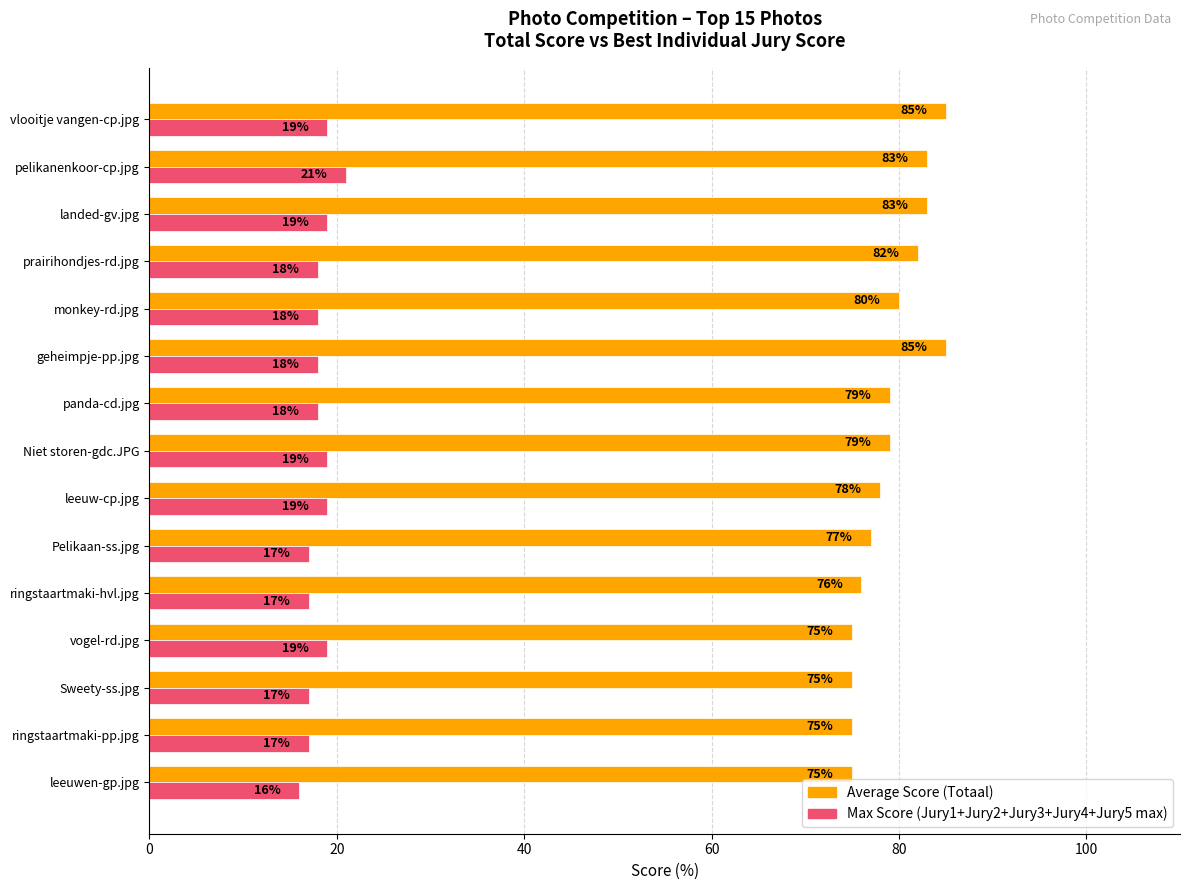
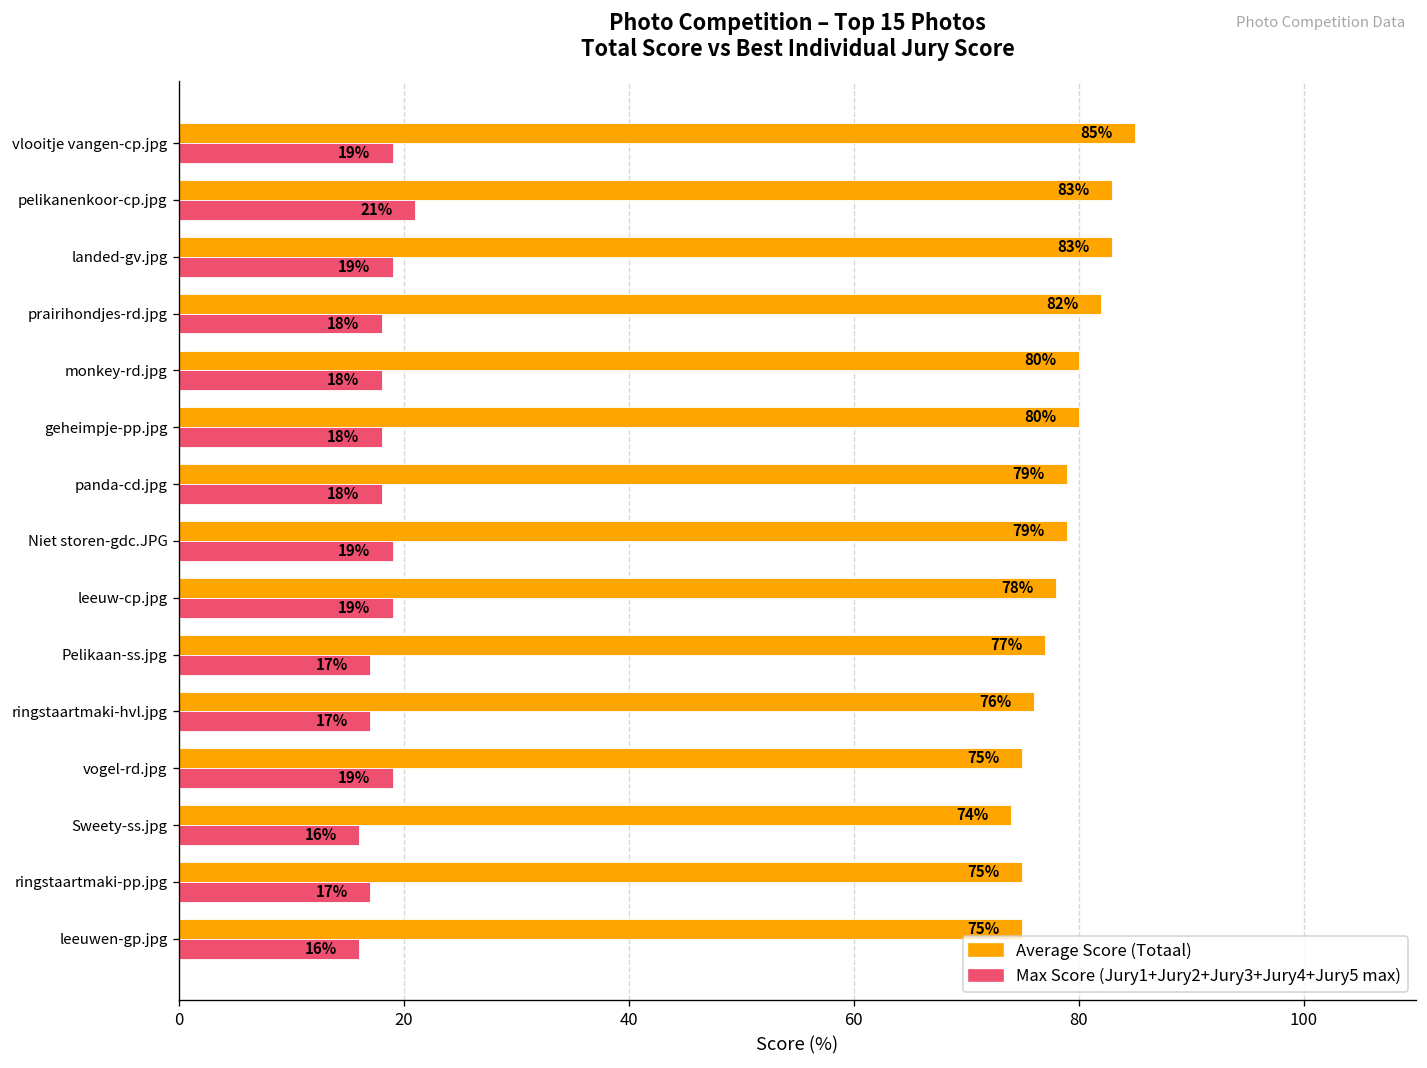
  {
    "Average Score (Totaal)": {
      "vlooitje vangen-cp.jpg": "85%",
      "pelikanenkoor-cp.jpg": "83%",
      "landed-gv.jpg": "83%",
      "prairihondjes-rd.jpg": "82%",
      "monkey-rd.jpg": "80%",
-     "geheimpje-pp.jpg": "85%",
+     "geheimpje-pp.jpg": "80%",
      "panda-cd.jpg": "79%",
      "Niet storen-gdc.JPG": "79%",
      "leeuw-cp.jpg": "78%",
      "Pelikaan-ss.jpg": "77%",
      "ringstaartmaki-hvl.jpg": "76%",
      "vogel-rd.jpg": "75%",
-     "Sweety-ss.jpg": "75%",
+     "Sweety-ss.jpg": "74%",
      "ringstaartmaki-pp.jpg": "75%"
    },
    "Max Score (Jury1+Jury2+Jury3+Jury4+Jury5 max)": {
      "vlooitje vangen-cp.jpg": "19%",
      "pelikanenkoor-cp.jpg": "21%",
      "landed-gv.jpg": "19%",
      "prairihondjes-rd.jpg": "18%",
      "monkey-rd.jpg": "18%",
      "geheimpje-pp.jpg": "18%",
      "panda-cd.jpg": "18%",
      "Niet storen-gdc.JPG": "19%",
      "leeuw-cp.jpg": "19%",
      "Pelikaan-ss.jpg": "17%",
      "ringstaartmaki-hvl.jpg": "17%",
      "vogel-rd.jpg": "19%",
-     "Sweety-ss.jpg": "17%",
+     "Sweety-ss.jpg": "16%",
      "ringstaartmaki-pp.jpg": "17%",
      "leeuwen-gp.jpg": "16%"
    }
  }
